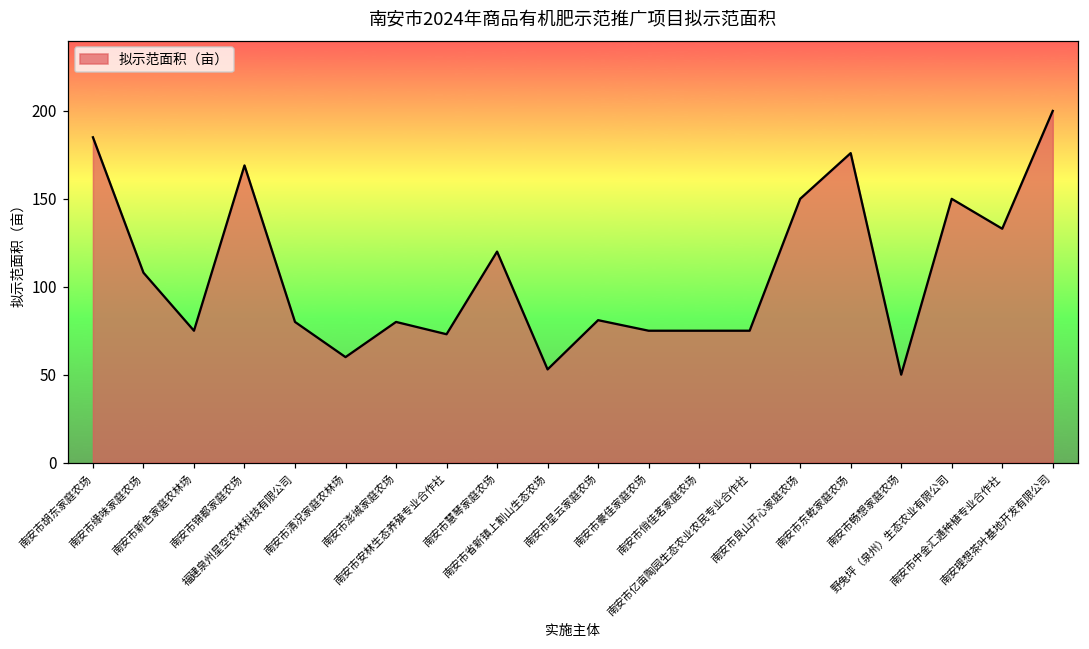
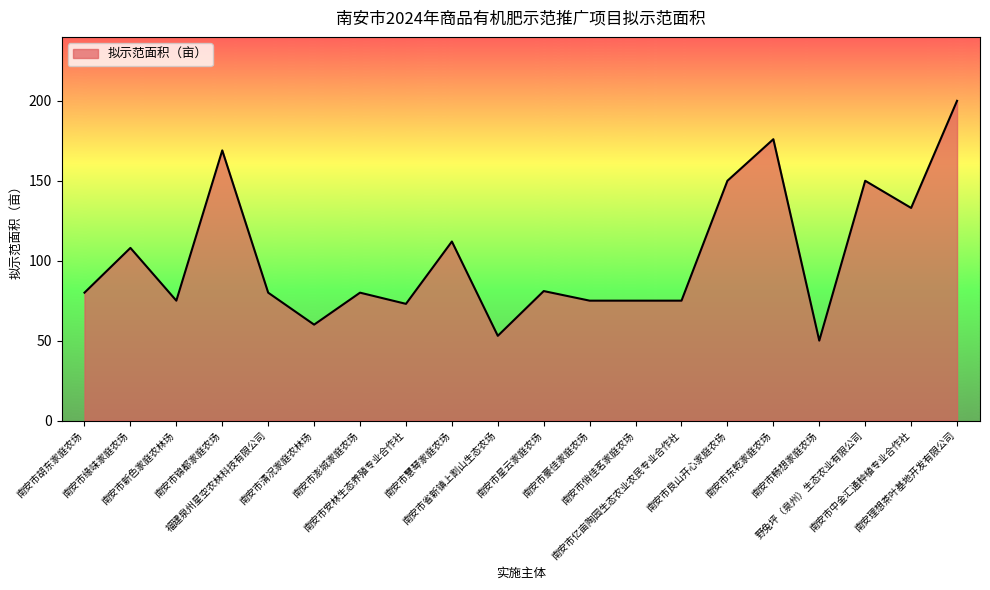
  {
-   "南安市胡东家庭农场": 185,
+   "南安市胡东家庭农场": 80,
    "南安市缘味家庭农场": 108,
    "南安市新色家庭农林场": 75,
    "南安市锦都家庭农场": 169,
    "福建泉州星空农林科技有限公司": 80,
    "南安市清况家庭农林场": 60,
    "南安市澎城家庭农场": 80,
    "南安市安林生态养殖专业合作社": 73,
-   "南安市慧琴家庭农场": 120,
+   "南安市慧琴家庭农场": 112,
    "南安市省新镇上割山生态农场": 53,
    "南安市星云家庭农场": 81,
    "南安市豪佳家庭农场": 75,
    "南安市俏佳茗家庭农场": 75,
    "南安市亿亩陶园生态农业农民专业合作社": 75,
    "南安市良山开心家庭农场": 150,
    "南安市东乾家庭农场": 176,
    "南安市畅想家庭农场": 50,
    "野兔坪（泉州）生态农业有限公司": 150,
    "南安市中金汇通种植专业合作社": 133,
    "南安理想茶叶基地开发有限公司": 200
  }
